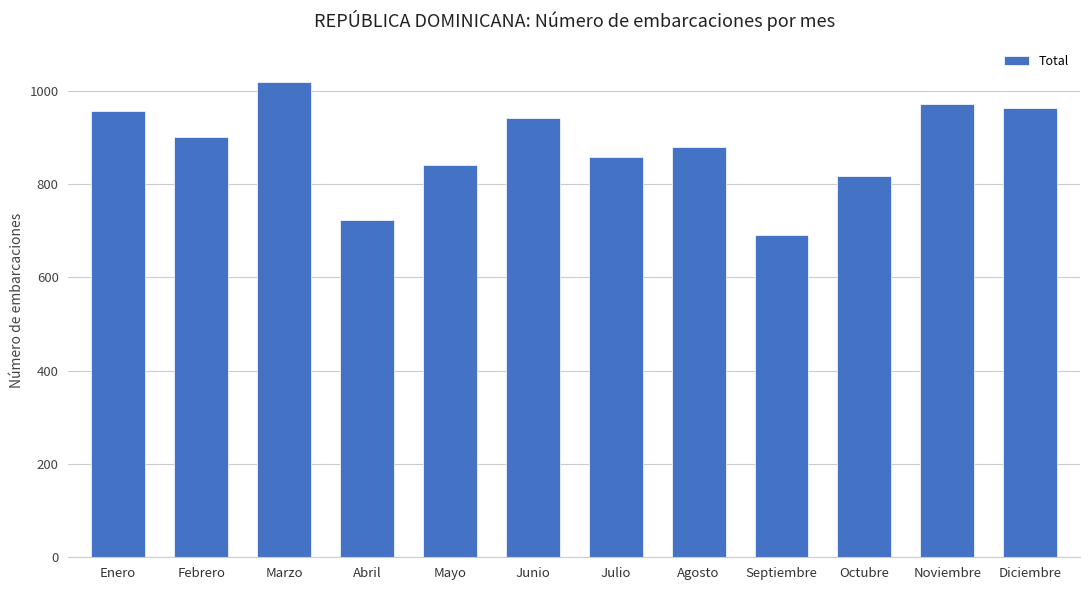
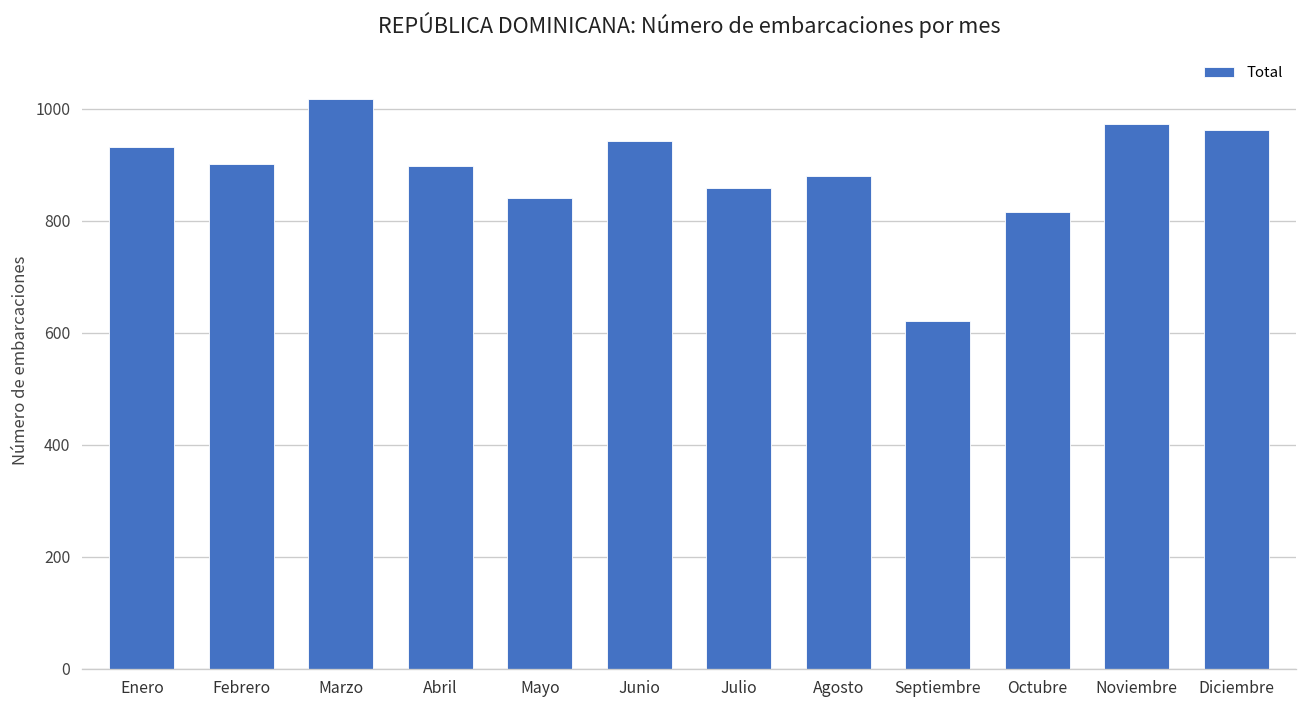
  {
-   "Enero": 960,
+   "Enero": 930,
    "Febrero": 900,
    "Marzo": 1020,
-   "Abril": 720,
+   "Abril": 900,
    "Mayo": 840,
    "Junio": 940,
    "Julio": 860,
    "Agosto": 880,
-   "Septiembre": 690,
+   "Septiembre": 620,
    "Octubre": 820,
    "Noviembre": 970,
    "Diciembre": 960
  }
